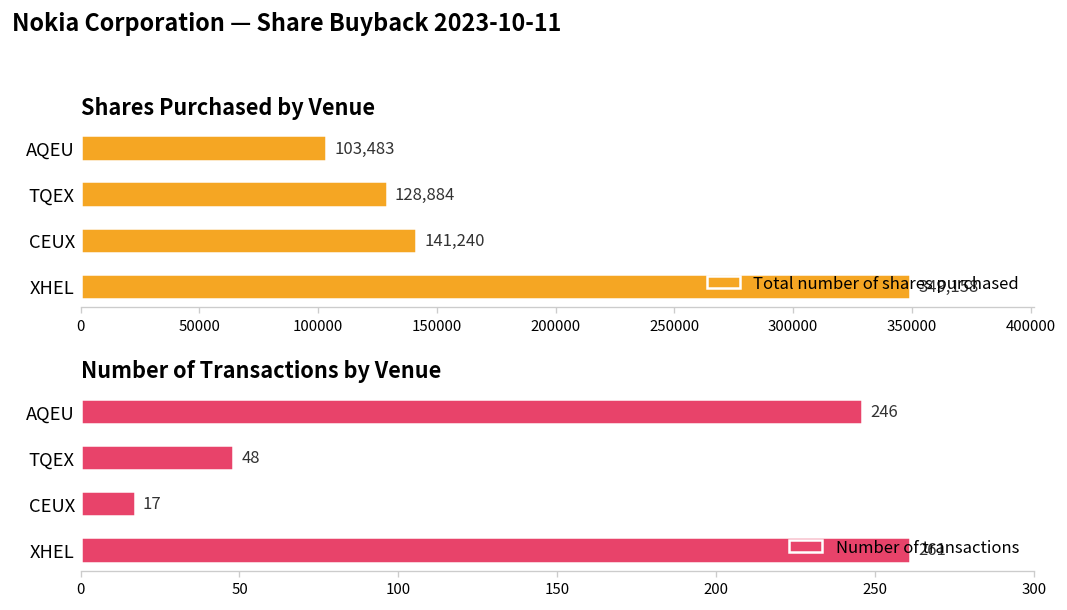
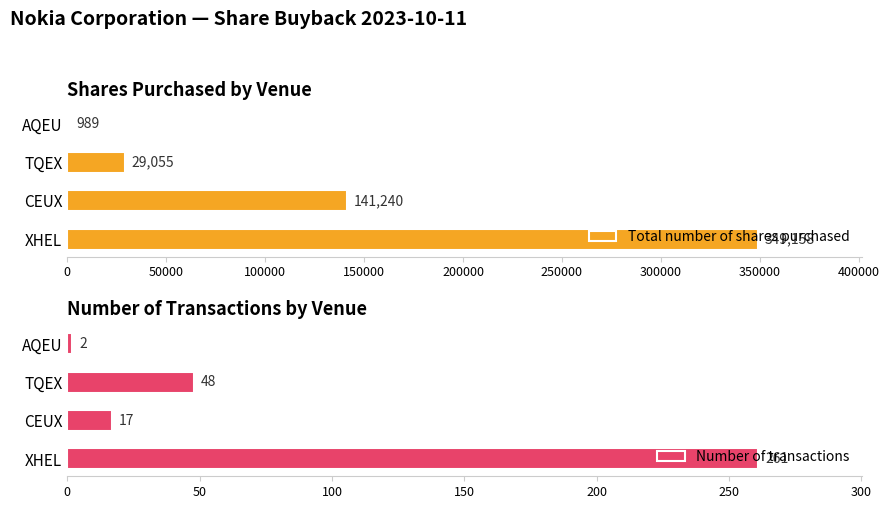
  {
    "Shares Purchased by Venue": {
-     "AQEU": "103,483",
-     "TQEX": "128,884",
+     "AQEU": "989",
+     "TQEX": "29,055",
      "CEUX": "141,240",
      "XHEL": "349,158"
    },
    "Number of Transactions by Venue": {
-     "AQEU": "246",
+     "AQEU": "2",
      "TQEX": "48",
      "CEUX": "17",
      "XHEL": "261"
    }
  }
